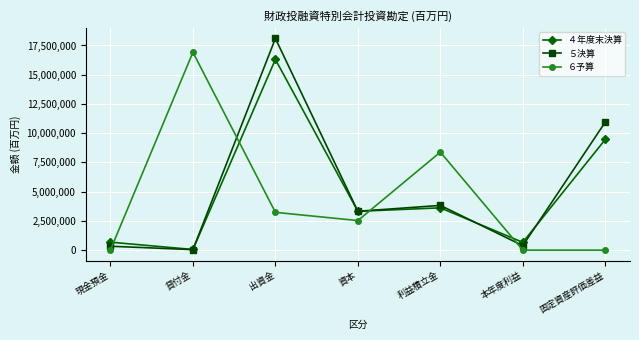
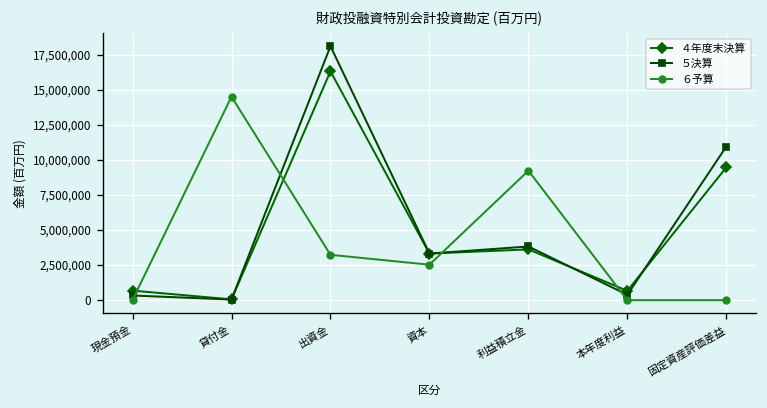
  {
    "６予算": {
      "現金預金": "0",
-     "貸付金": "16,900,000",
+     "貸付金": "14,500,000",
      "出資金": "3,200,000",
      "資本": "2,500,000",
-     "利益積立金": "8,400,000",
+     "利益積立金": "9,200,000",
      "本年度利益": "0",
      "固定資産評価差益": "0"
    }
  }
